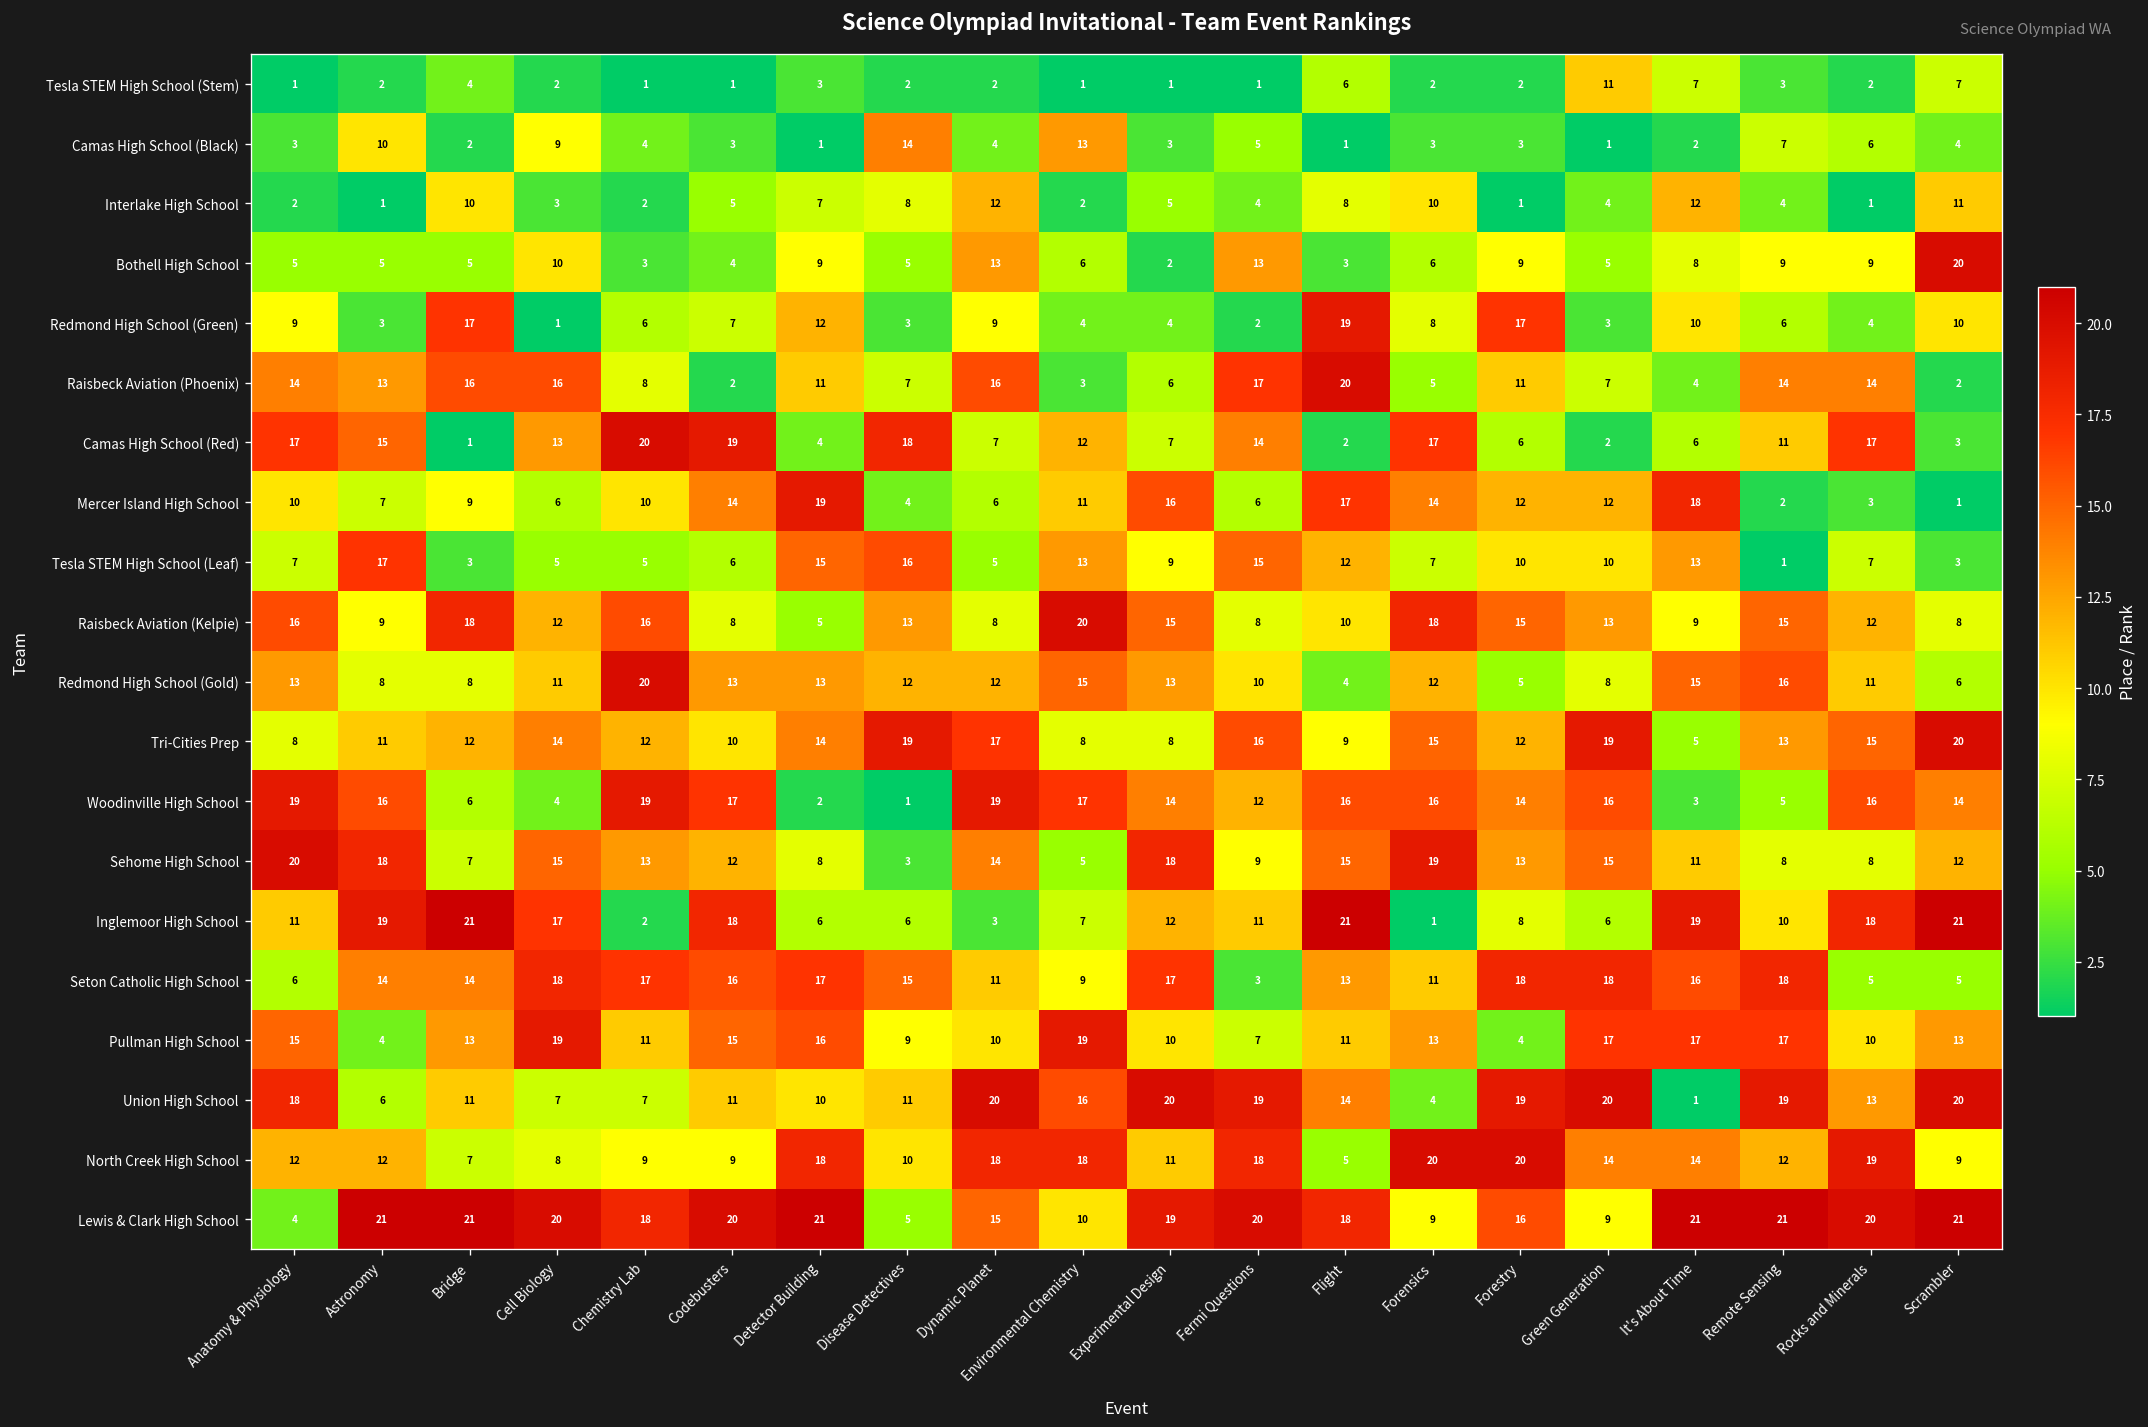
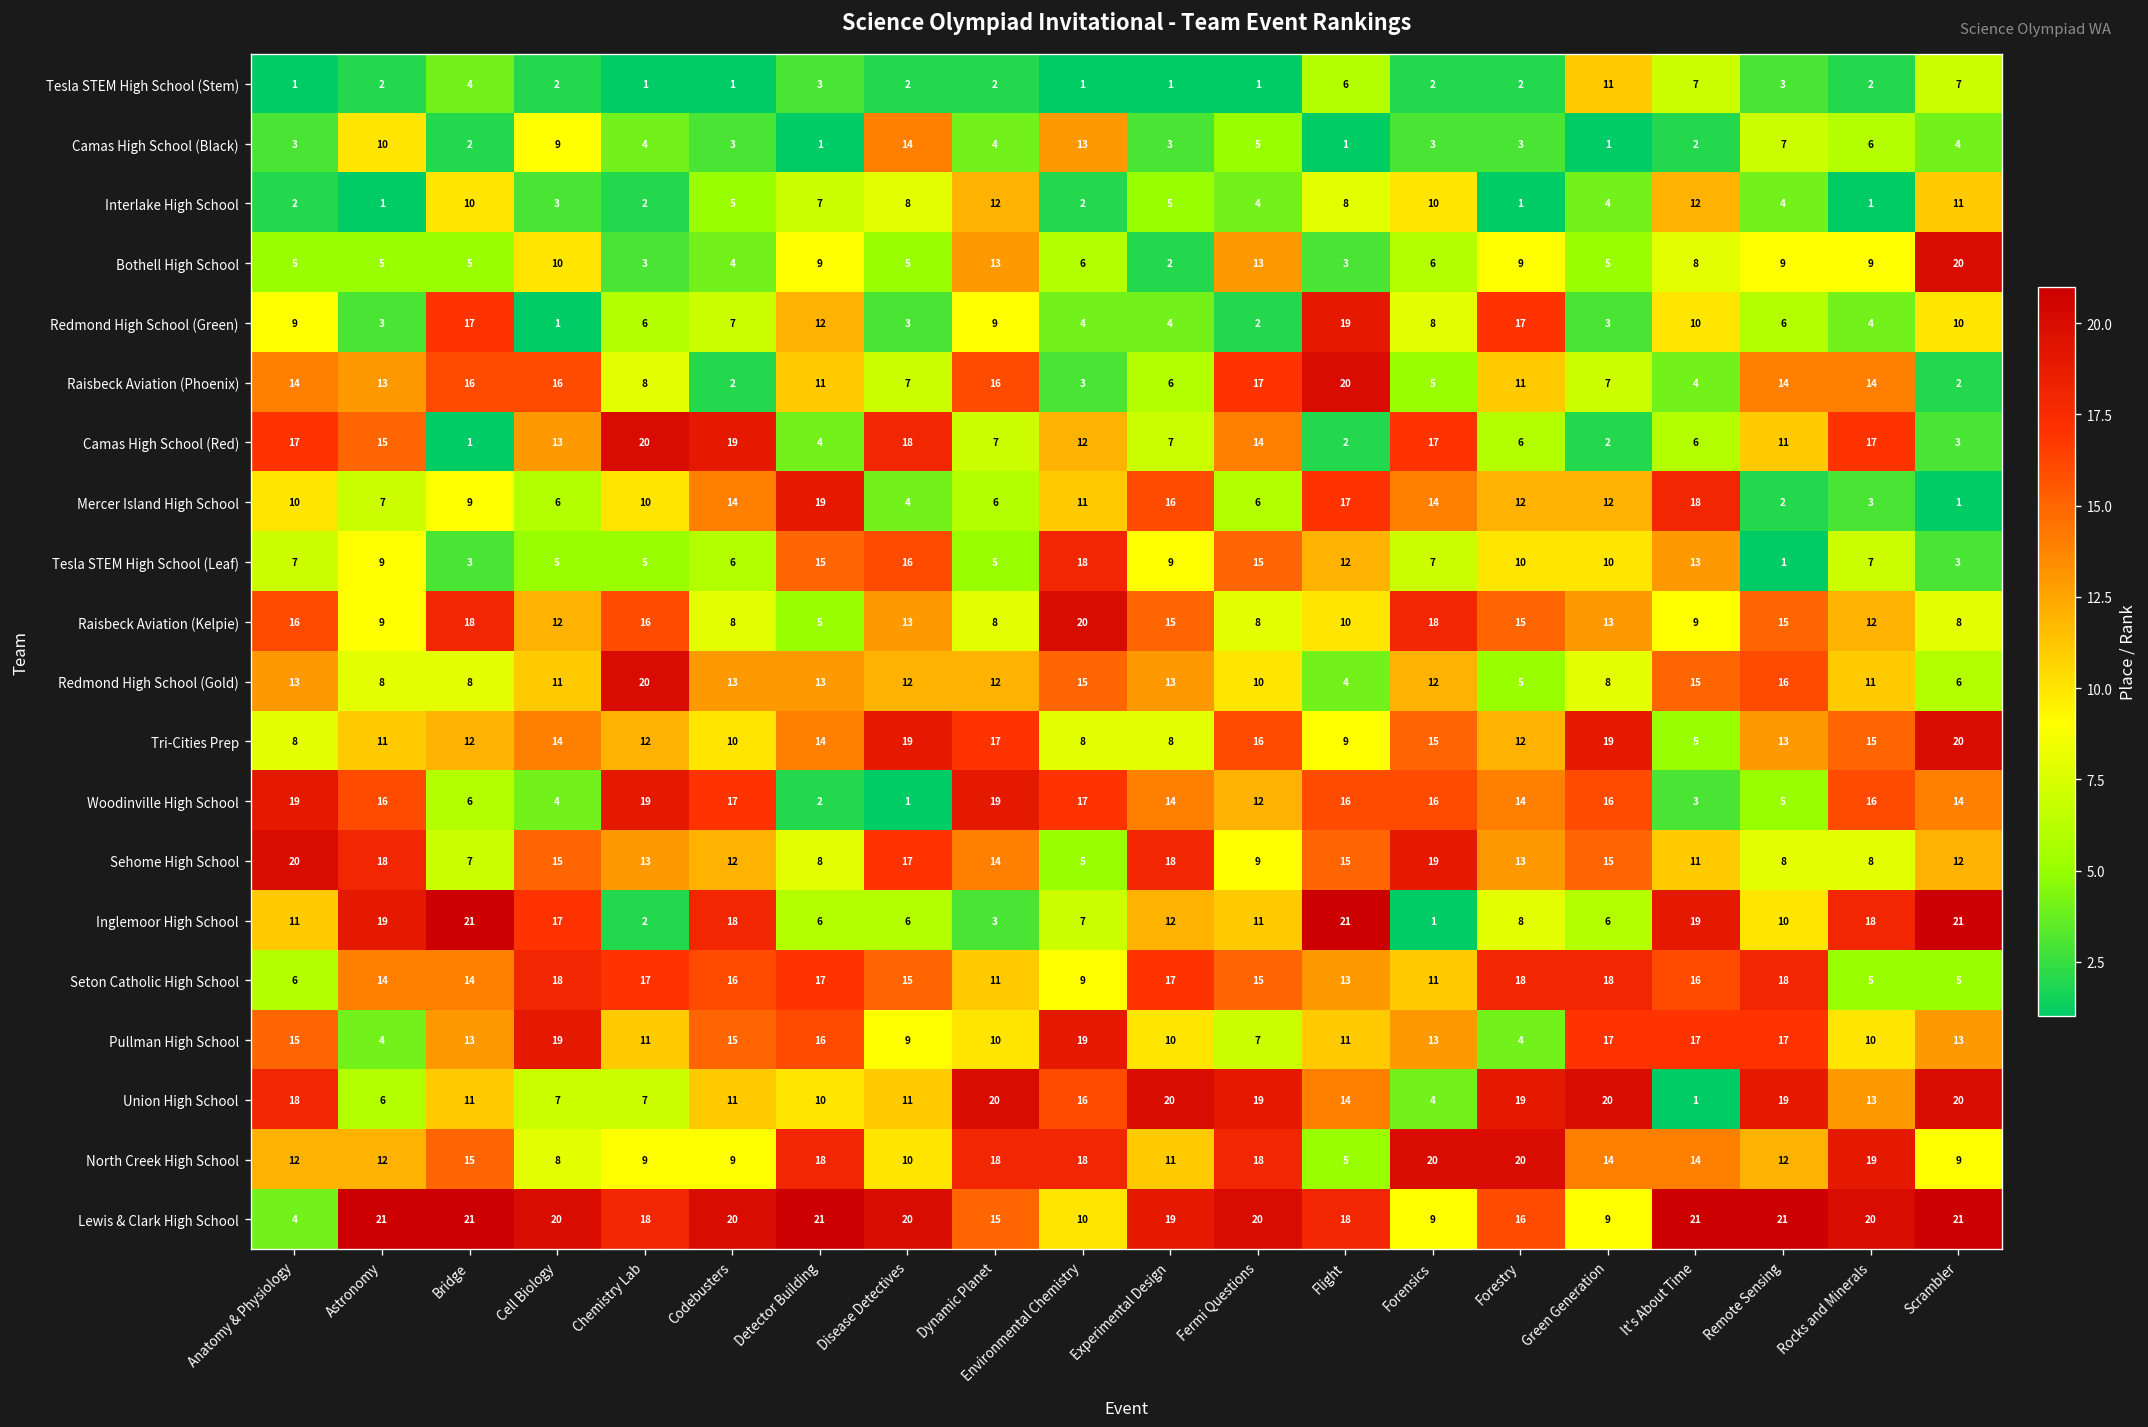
  {
    "Tesla STEM High School (Leaf)": {
      "Anatomy & Physiology": 7,
-     "Astronomy": 17,
+     "Astronomy": 9,
      "Bridge": 3,
      "Cell Biology": 5,
      "Chemistry Lab": 5,
      "Codebusters": 6,
      "Detector Building": 15,
      "Disease Detectives": 16,
      "Dynamic Planet": 5,
-     "Environmental Chemistry": 13,
+     "Environmental Chemistry": 18,
      "Experimental Design": 9,
      "Fermi Questions": 15,
      "Flight": 12,
      "Forensics": 7,
      "Forestry": 10,
      "Green Generation": 10,
      "It's About Time": 13,
      "Remote Sensing": 1,
      "Rocks and Minerals": 7,
      "Scrambler": 3
    },
    "Sehome High School": {
      "Anatomy & Physiology": 20,
      "Astronomy": 18,
      "Bridge": 7,
      "Cell Biology": 15,
      "Chemistry Lab": 13,
      "Codebusters": 12,
      "Detector Building": 8,
-     "Disease Detectives": 3,
+     "Disease Detectives": 17,
      "Dynamic Planet": 14,
      "Environmental Chemistry": 5,
      "Experimental Design": 18,
      "Fermi Questions": 9,
      "Flight": 15,
      "Forensics": 19,
      "Forestry": 13,
      "Green Generation": 15,
      "It's About Time": 11,
      "Remote Sensing": 8,
      "Rocks and Minerals": 8,
      "Scrambler": 12
    },
    "Seton Catholic High School": {
      "Anatomy & Physiology": 6,
      "Astronomy": 14,
      "Bridge": 14,
      "Cell Biology": 18,
      "Chemistry Lab": 17,
      "Codebusters": 16,
      "Detector Building": 17,
      "Disease Detectives": 15,
      "Dynamic Planet": 11,
      "Environmental Chemistry": 9,
      "Experimental Design": 17,
-     "Fermi Questions": 3,
+     "Fermi Questions": 15,
      "Flight": 13,
      "Forensics": 11,
      "Forestry": 18,
      "Green Generation": 18,
      "It's About Time": 16,
      "Remote Sensing": 18,
      "Rocks and Minerals": 5,
      "Scrambler": 5
    },
    "North Creek High School": {
      "Anatomy & Physiology": 12,
      "Astronomy": 12,
-     "Bridge": 7,
+     "Bridge": 15,
      "Cell Biology": 8,
      "Chemistry Lab": 9,
      "Codebusters": 9,
      "Detector Building": 18,
      "Disease Detectives": 10,
      "Dynamic Planet": 18,
      "Environmental Chemistry": 18,
      "Experimental Design": 11,
      "Fermi Questions": 18,
      "Flight": 5,
      "Forensics": 20,
      "Forestry": 20,
      "Green Generation": 14,
      "It's About Time": 14,
      "Remote Sensing": 12,
      "Rocks and Minerals": 19,
      "Scrambler": 9
    },
    "Lewis & Clark High School": {
      "Anatomy & Physiology": 4,
      "Astronomy": 21,
      "Bridge": 21,
      "Cell Biology": 20,
      "Chemistry Lab": 18,
      "Codebusters": 20,
      "Detector Building": 21,
-     "Disease Detectives": 5,
+     "Disease Detectives": 20,
      "Dynamic Planet": 15,
      "Environmental Chemistry": 10,
      "Experimental Design": 19,
      "Fermi Questions": 20,
      "Flight": 18,
      "Forensics": 9,
      "Forestry": 16,
      "Green Generation": 9,
      "It's About Time": 21,
      "Remote Sensing": 21,
      "Rocks and Minerals": 20,
      "Scrambler": 21
    }
  }
